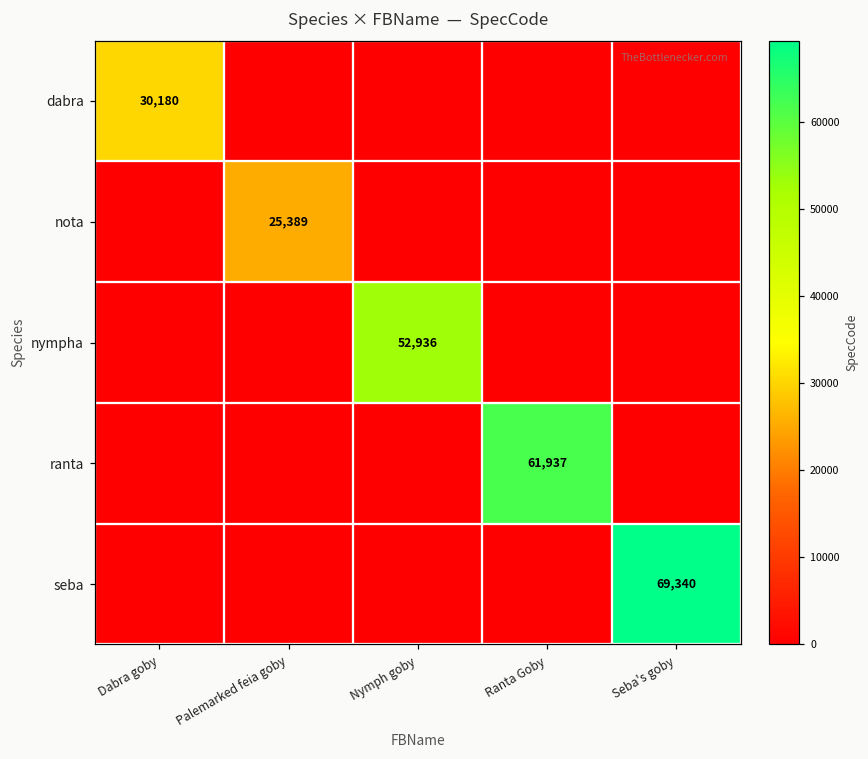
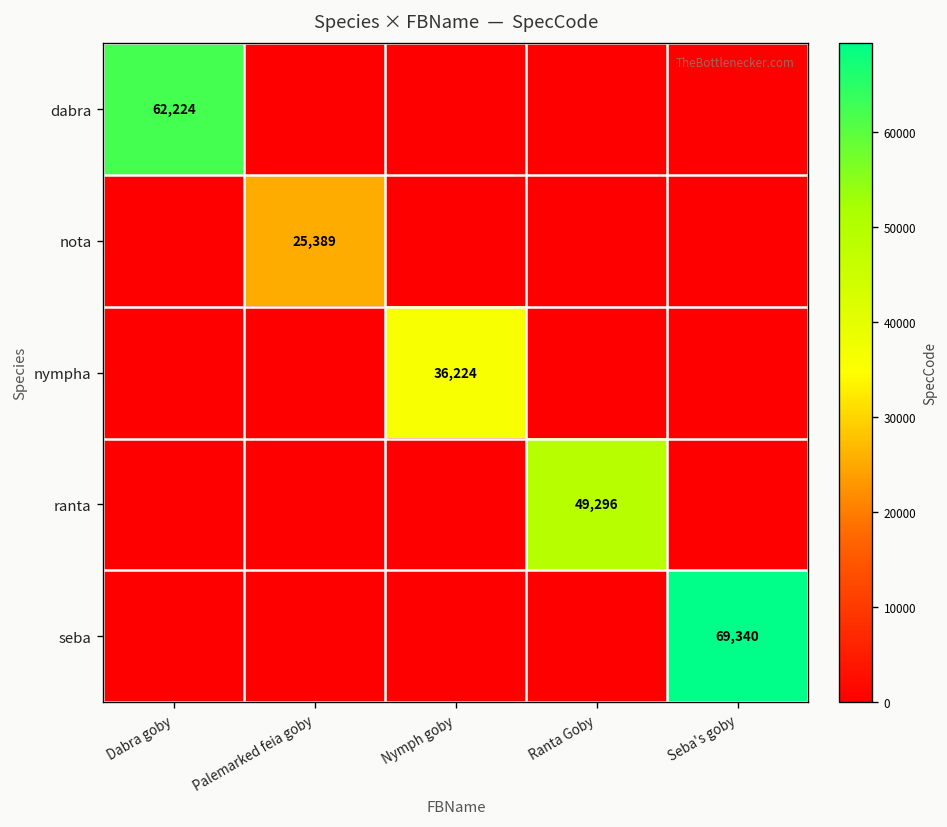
  {
    "dabra": {
-     "Dabra goby": "30,180"
+     "Dabra goby": "62,224"
    },
    "nota": {
      "Palemarked feia goby": "25,389"
    },
    "nympha": {
-     "Nymph goby": "52,936"
+     "Nymph goby": "36,224"
    },
    "ranta": {
-     "Ranta Goby": "61,937"
+     "Ranta Goby": "49,296"
    },
    "seba": {
      "Seba's goby": "69,340"
    }
  }
